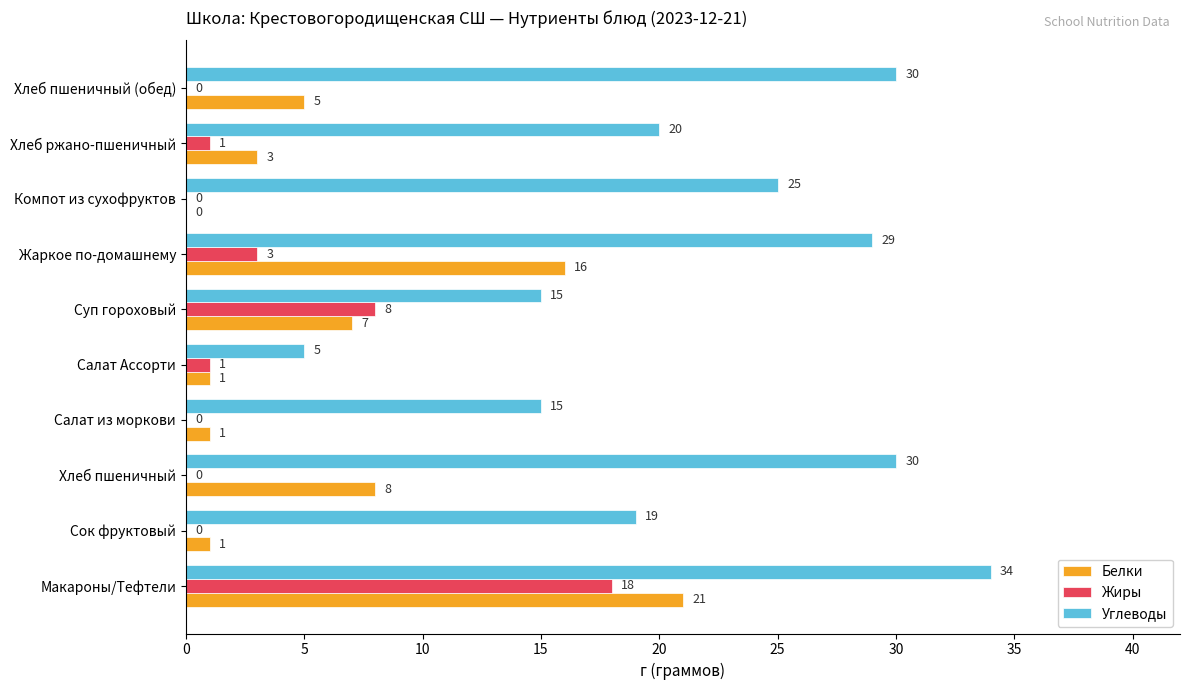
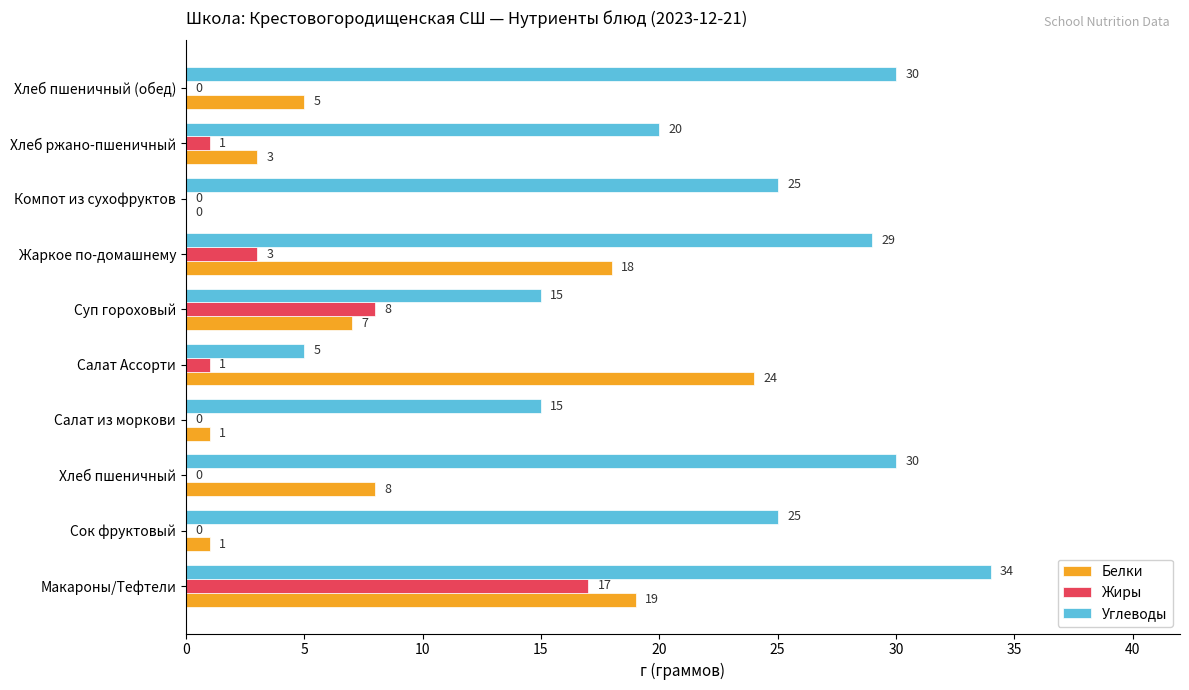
  {
    "Белки": {
      "Хлеб пшеничный (обед)": 5,
      "Хлеб ржано-пшеничный": 3,
      "Компот из сухофруктов": 0,
-     "Жаркое по-домашнему": 16,
+     "Жаркое по-домашнему": 18,
      "Суп гороховый": 7,
-     "Салат Ассорти": 1,
+     "Салат Ассорти": 24,
      "Салат из моркови": 1,
      "Хлеб пшеничный": 8,
      "Сок фруктовый": 1,
-     "Макароны/Тефтели": 21
+     "Макароны/Тефтели": 19
    },
    "Жиры": {
      "Хлеб пшеничный (обед)": 0,
      "Хлеб ржано-пшеничный": 1,
      "Компот из сухофруктов": 0,
      "Жаркое по-домашнему": 3,
      "Суп гороховый": 8,
      "Салат Ассорти": 1,
      "Салат из моркови": 0,
      "Хлеб пшеничный": 0,
      "Сок фруктовый": 0,
-     "Макароны/Тефтели": 18
+     "Макароны/Тефтели": 17
    },
    "Углеводы": {
      "Хлеб пшеничный (обед)": 30,
      "Хлеб ржано-пшеничный": 20,
      "Компот из сухофруктов": 25,
      "Жаркое по-домашнему": 29,
      "Суп гороховый": 15,
      "Салат Ассорти": 5,
      "Салат из моркови": 15,
      "Хлеб пшеничный": 30,
-     "Сок фруктовый": 19,
+     "Сок фруктовый": 25,
      "Макароны/Тефтели": 34
    }
  }
